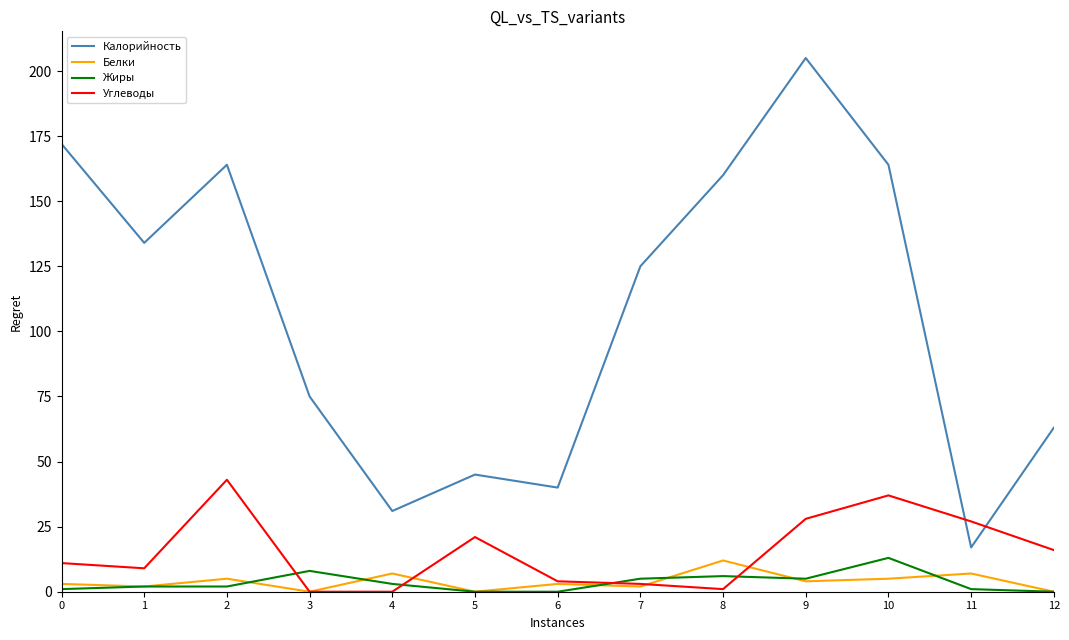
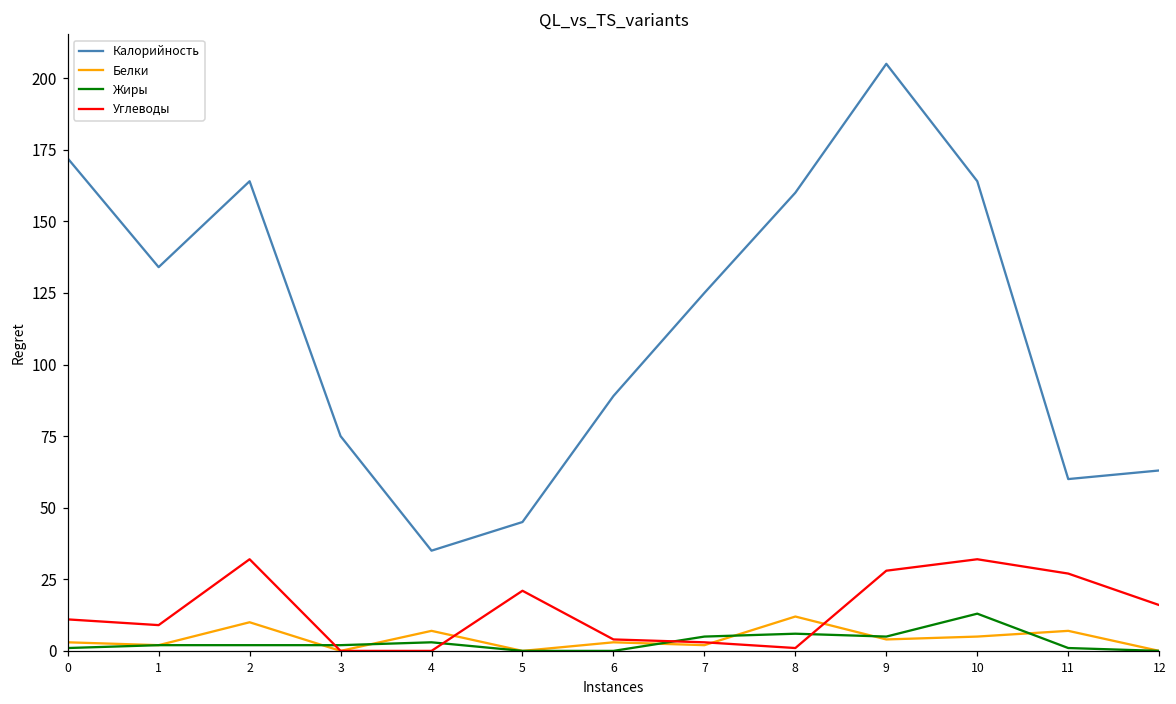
  {
    "Калорийность": {
      "0": 172,
      "1": 134,
      "2": 164,
      "3": 75,
-     "4": 31,
+     "4": 35,
      "5": 45,
-     "6": 40,
+     "6": 89,
      "7": 125,
      "8": 160,
      "9": 205,
      "10": 164,
-     "11": 17,
+     "11": 60,
      "12": 63
    },
    "Белки": {
      "0": 3,
-     "2": 5,
+     "2": 10,
      "4": 7,
      "6": 3,
      "7": 2,
      "8": 12,
      "9": 4,
      "10": 5,
      "11": 7
    },
    "Жиры": {
      "0": 1,
      "2": 2,
-     "3": 8,
+     "3": 2,
      "4": 3,
      "6": 0,
      "7": 5,
      "8": 6,
      "9": 5,
      "10": 13,
      "11": 1
    },
    "Углеводы": {
      "0": 11,
      "1": 9,
-     "2": 43,
+     "2": 32,
      "4": 0,
      "5": 21,
      "6": 4,
      "7": 3,
      "8": 1,
      "9": 28,
-     "10": 37,
+     "10": 32,
      "11": 27,
      "12": 16
    }
  }
